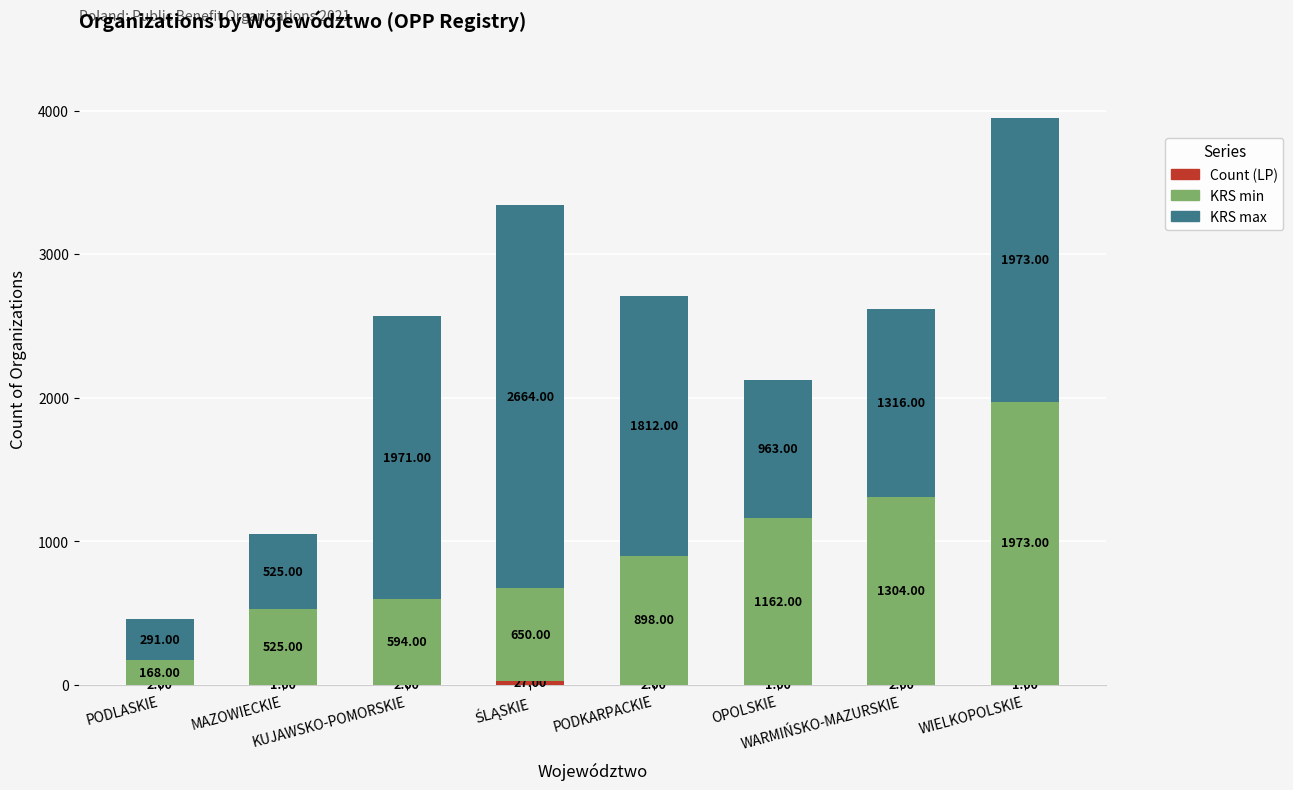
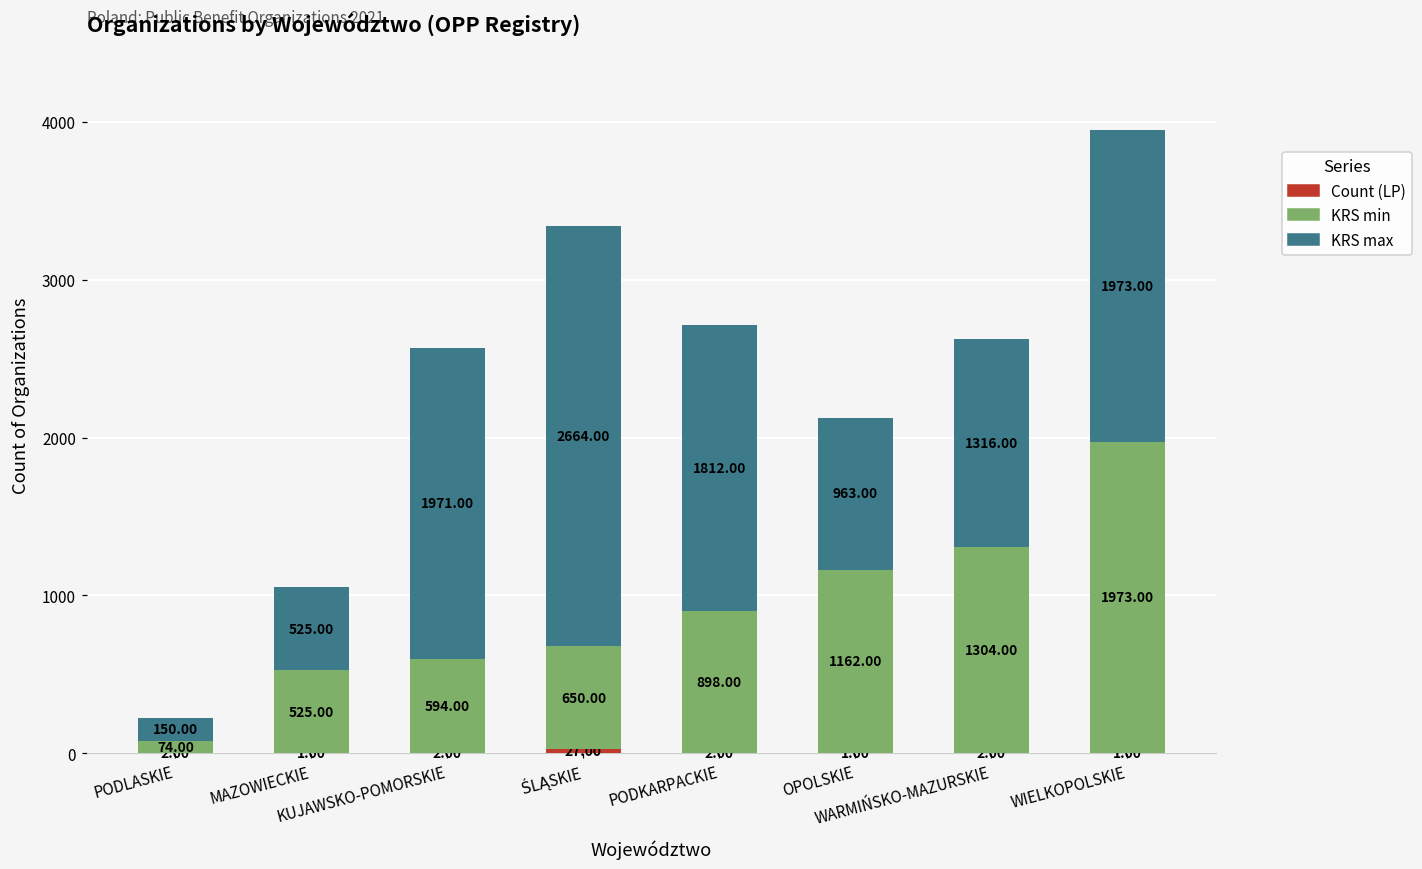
  {
    "Count (LP)": {
      "MAZOWIECKIE": 1.00,
      "KUJAWSKO-POMORSKIE": 2.00,
      "ŚLĄSKIE": 27.00,
      "PODKARPACKIE": 2.00,
      "OPOLSKIE": 1.00,
      "WARMIŃSKO-MAZURSKIE": 2.00,
      "WIELKOPOLSKIE": 1.00
    },
    "KRS min": {
-     "PODLASKIE": 168.00,
+     "PODLASKIE": 74.00,
      "MAZOWIECKIE": 525.00,
      "KUJAWSKO-POMORSKIE": 594.00,
      "ŚLĄSKIE": 650.00,
      "PODKARPACKIE": 898.00,
      "OPOLSKIE": 1162.00,
      "WARMIŃSKO-MAZURSKIE": 1304.00,
      "WIELKOPOLSKIE": 1973.00
    },
    "KRS max": {
-     "PODLASKIE": 291.00,
+     "PODLASKIE": 150.00,
      "MAZOWIECKIE": 525.00,
      "KUJAWSKO-POMORSKIE": 1971.00,
      "ŚLĄSKIE": 2664.00,
      "PODKARPACKIE": 1812.00,
      "OPOLSKIE": 963.00,
      "WARMIŃSKO-MAZURSKIE": 1316.00,
      "WIELKOPOLSKIE": 1973.00
    }
  }
